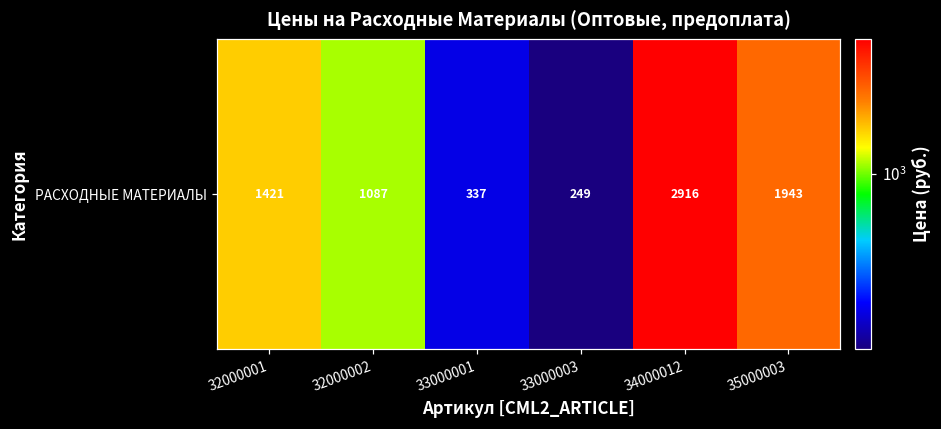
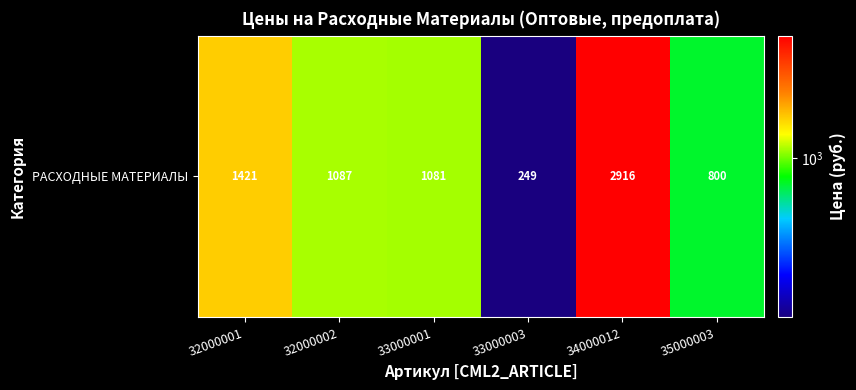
  {
    "РАСХОДНЫЕ МАТЕРИАЛЫ": {
      "32000001": 1421,
      "32000002": 1087,
-     "33000001": 337,
+     "33000001": 1081,
      "33000003": 249,
      "34000012": 2916,
-     "35000003": 1943
+     "35000003": 800
    }
  }
